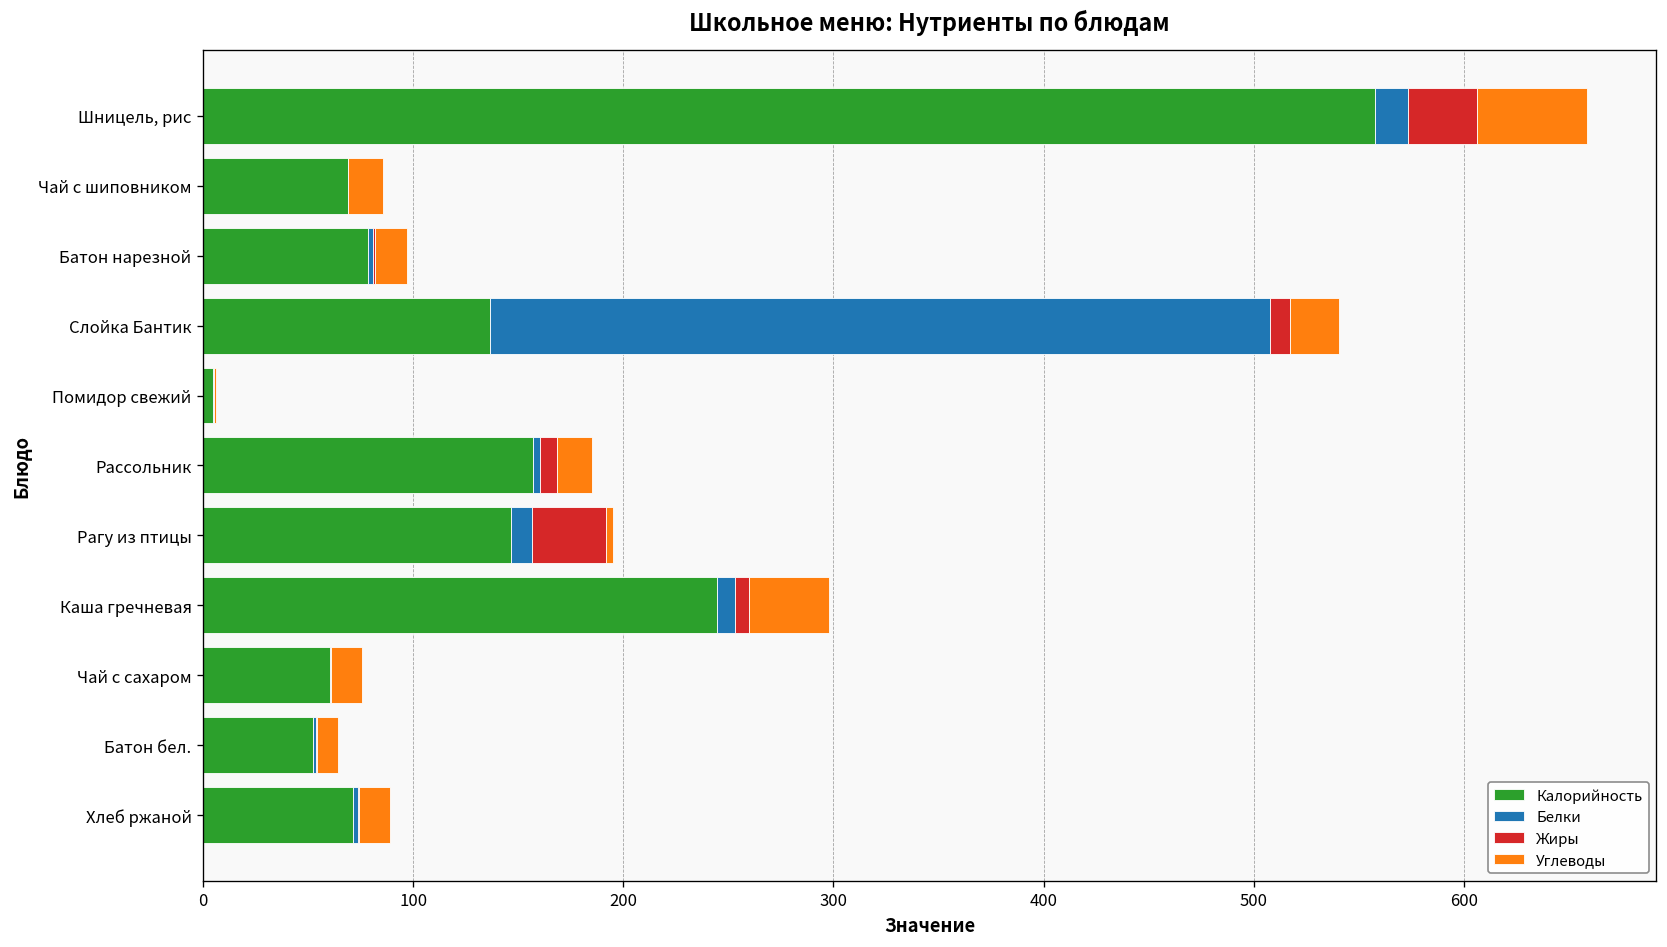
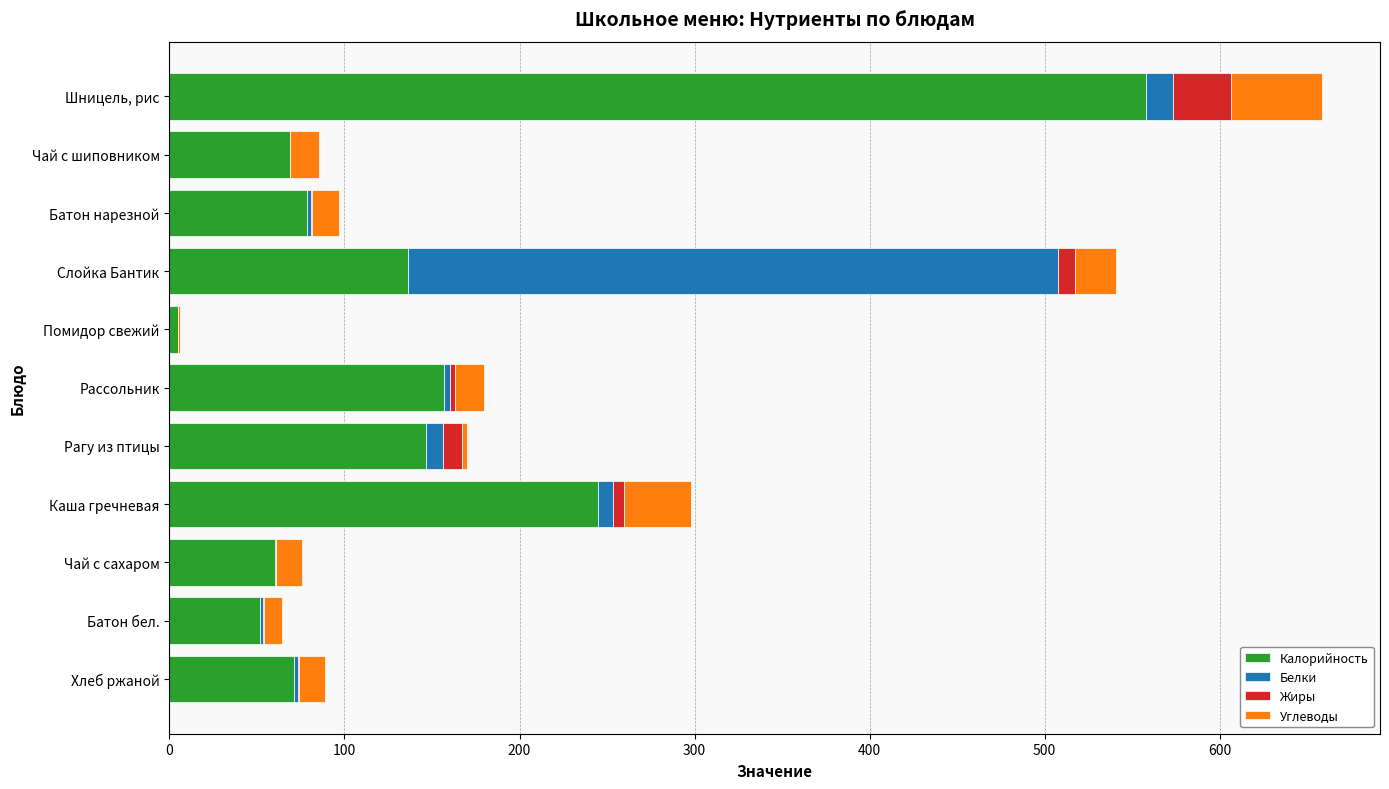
  {
    "Калорийность": {
      "Шницель, рис": 558,
      "Чай с шиповником": 69,
      "Батон нарезной": 79,
      "Слойка Бантик": 136,
      "Помидор свежий": 5,
      "Рассольник": 157,
      "Рагу из птицы": 147,
      "Каша гречневая": 245,
      "Чай с сахаром": 60,
      "Батон бел.": 52,
      "Хлеб ржаной": 71
    },
    "Белки": {
      "Шницель, рис": 15,
      "Батон нарезной": 2,
      "Слойка Бантик": 372,
      "Рассольник": 3,
      "Рагу из птицы": 10,
      "Каша гречневая": 8,
      "Батон бел.": 2,
      "Хлеб ржаной": 2
    },
    "Жиры": {
      "Шницель, рис": 33,
      "Слойка Бантик": 10,
-     "Рассольник": 8,
-     "Рагу из птицы": 35,
+     "Рассольник": 3,
+     "Рагу из птицы": 10,
      "Каша гречневая": 6,
      "Чай с сахаром": 0
    },
    "Углеводы": {
      "Шницель, рис": 52,
      "Чай с шиповником": 16,
      "Батон нарезной": 15,
      "Слойка Бантик": 23,
      "Рассольник": 17,
      "Рагу из птицы": 3,
      "Каша гречневая": 38,
      "Чай с сахаром": 15,
      "Батон бел.": 10,
      "Хлеб ржаной": 15
    }
  }
